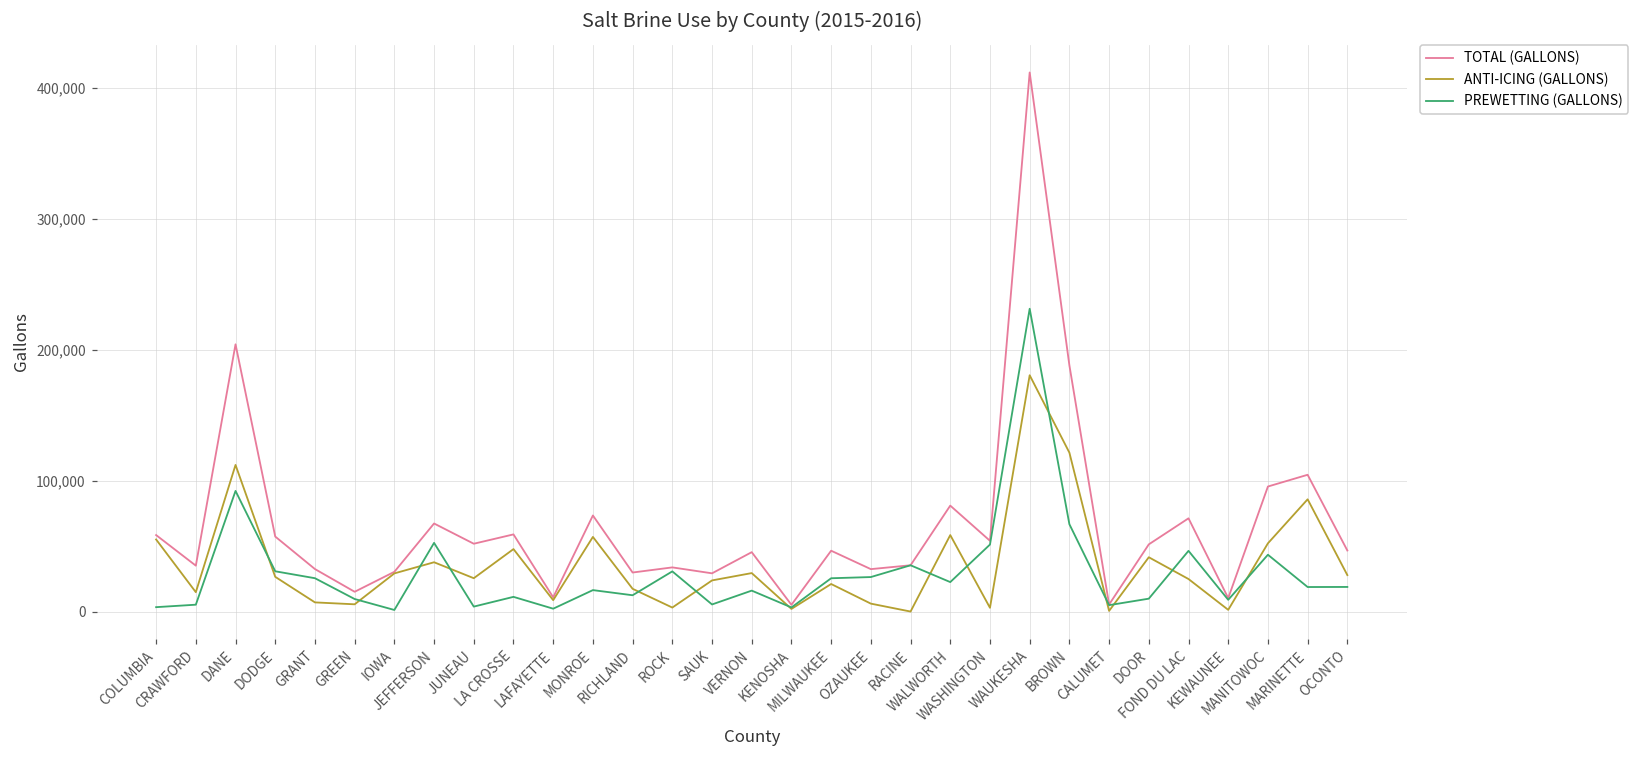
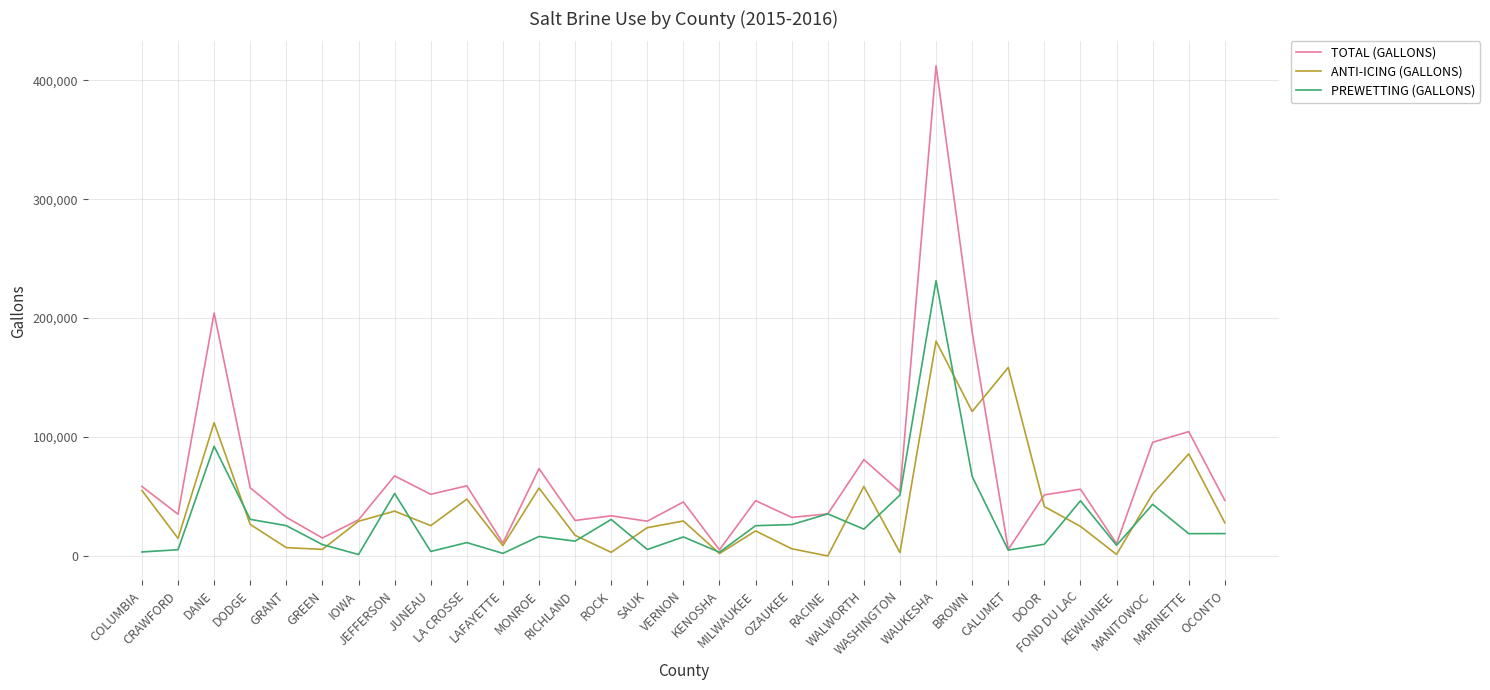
  {
    "TOTAL (GALLONS)": {
      "COLUMBIA": "58,000",
      "CRAWFORD": "35,000",
      "DANE": "204,000",
      "DODGE": "57,000",
      "GRANT": "32,000",
      "GREEN": "15,000",
      "JEFFERSON": "67,000",
      "JUNEAU": "52,000",
      "LA CROSSE": "59,000",
      "LAFAYETTE": "11,000",
      "MONROE": "73,000",
      "RICHLAND": "30,000",
      "ROCK": "34,000",
      "SAUK": "29,000",
      "VERNON": "45,000",
      "MILWAUKEE": "47,000",
      "OZAUKEE": "32,000",
      "WALWORTH": "81,000",
      "WASHINGTON": "54,000",
      "WAUKESHA": "412,000",
      "BROWN": "188,000",
      "DOOR": "51,000",
-     "FOND DU LAC": "71,000",
+     "FOND DU LAC": "56,000",
      "MANITOWOC": "96,000",
      "MARINETTE": "105,000",
      "OCONTO": "47,000"
    },
    "ANTI-ICING (GALLONS)": {
      "COLUMBIA": "55,000",
      "CRAWFORD": "15,000",
      "DANE": "112,000",
      "DODGE": "27,000",
      "GRANT": "7,000",
      "GREEN": "6,000",
      "JEFFERSON": "38,000",
      "JUNEAU": "25,000",
      "LA CROSSE": "48,000",
      "LAFAYETTE": "9,000",
      "MONROE": "57,000",
      "RICHLAND": "17,000",
      "ROCK": "3,000",
      "SAUK": "24,000",
      "VERNON": "29,000",
      "MILWAUKEE": "21,000",
      "OZAUKEE": "6,000",
      "RACINE": "0",
      "WALWORTH": "58,000",
      "WASHINGTON": "3,000",
      "WAUKESHA": "181,000",
      "BROWN": "121,000",
-     "CALUMET": "1,000",
+     "CALUMET": "158,000",
      "DOOR": "42,000",
      "FOND DU LAC": "25,000",
      "KEWAUNEE": "1,000",
      "MANITOWOC": "52,000",
      "MARINETTE": "86,000",
      "OCONTO": "28,000"
    },
    "PREWETTING (GALLONS)": {
      "COLUMBIA": "3,000",
      "CRAWFORD": "5,000",
      "DANE": "92,000",
      "DODGE": "31,000",
      "GRANT": "25,000",
      "GREEN": "10,000",
      "IOWA": "1,000",
      "JEFFERSON": "52,000",
      "JUNEAU": "4,000",
      "LA CROSSE": "11,000",
      "LAFAYETTE": "2,000",
      "MONROE": "16,000",
      "RICHLAND": "12,000",
      "ROCK": "31,000",
      "SAUK": "5,000",
      "VERNON": "16,000",
      "MILWAUKEE": "25,000",
      "OZAUKEE": "26,000",
      "WALWORTH": "23,000",
      "WASHINGTON": "51,000",
      "WAUKESHA": "231,000",
      "BROWN": "67,000",
      "DOOR": "10,000",
      "FOND DU LAC": "46,000",
      "MANITOWOC": "43,000",
      "MARINETTE": "19,000",
      "OCONTO": "19,000"
    }
  }
